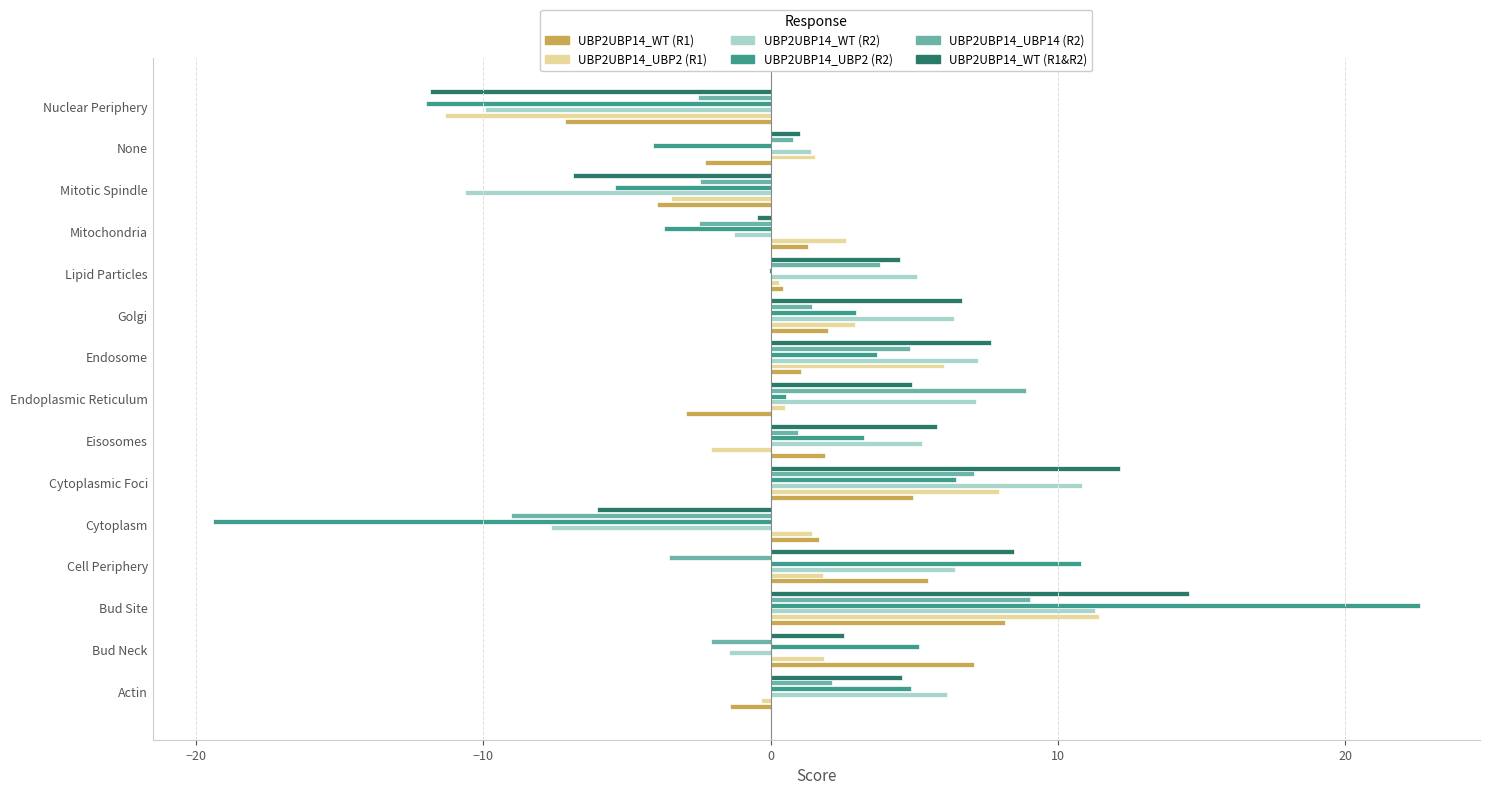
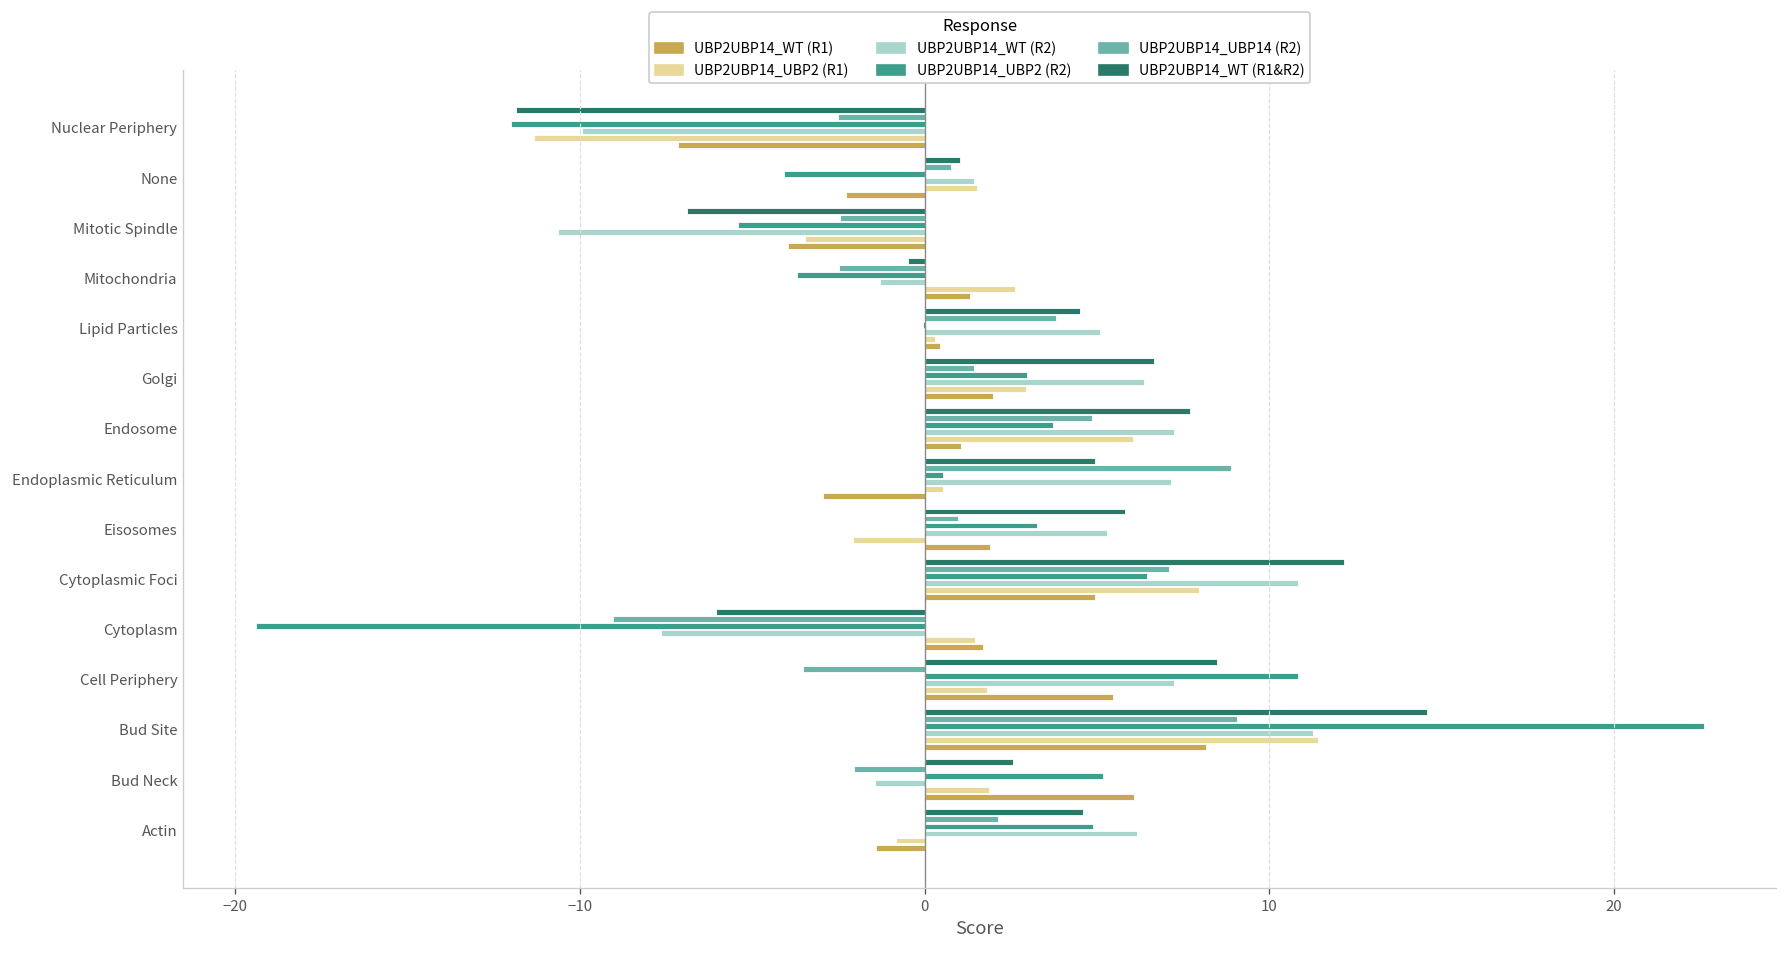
  {
    "UBP2UBP14_WT (R1)": {
      "Nuclear Periphery": -7.2,
      "None": -2.3,
      "Mitotic Spindle": -4.0,
      "Mitochondria": 1.3,
      "Lipid Particles": 0.4,
      "Golgi": 2.0,
      "Endosome": 1.1,
      "Endoplasmic Reticulum": -2.9,
      "Eisosomes": 1.9,
      "Cytoplasmic Foci": 5.0,
      "Cytoplasm": 1.7,
      "Cell Periphery": 5.5,
      "Bud Site": 8.2,
-     "Bud Neck": 7.1,
+     "Bud Neck": 6.1,
      "Actin": -1.4
    },
    "UBP2UBP14_UBP2 (R1)": {
      "Nuclear Periphery": -11.3,
      "None": 1.5,
      "Mitotic Spindle": -3.5,
      "Mitochondria": 2.6,
      "Lipid Particles": 0.3,
      "Golgi": 3.0,
      "Endosome": 6.1,
      "Endoplasmic Reticulum": 0.5,
      "Eisosomes": -2.1,
      "Cytoplasmic Foci": 8.0,
      "Cytoplasm": 1.5,
      "Cell Periphery": 1.8,
      "Bud Site": 11.4,
      "Bud Neck": 1.9,
-     "Actin": -0.3
+     "Actin": -0.8
    },
    "UBP2UBP14_WT (R2)": {
      "Nuclear Periphery": -9.9,
      "None": 1.4,
      "Mitotic Spindle": -10.6,
      "Mitochondria": -1.3,
      "Lipid Particles": 5.1,
      "Golgi": 6.4,
      "Endosome": 7.2,
      "Endoplasmic Reticulum": 7.2,
      "Eisosomes": 5.3,
      "Cytoplasmic Foci": 10.8,
      "Cytoplasm": -7.7,
-     "Cell Periphery": 6.4,
+     "Cell Periphery": 7.2,
      "Bud Site": 11.3,
      "Bud Neck": -1.4,
      "Actin": 6.2
    }
  }
